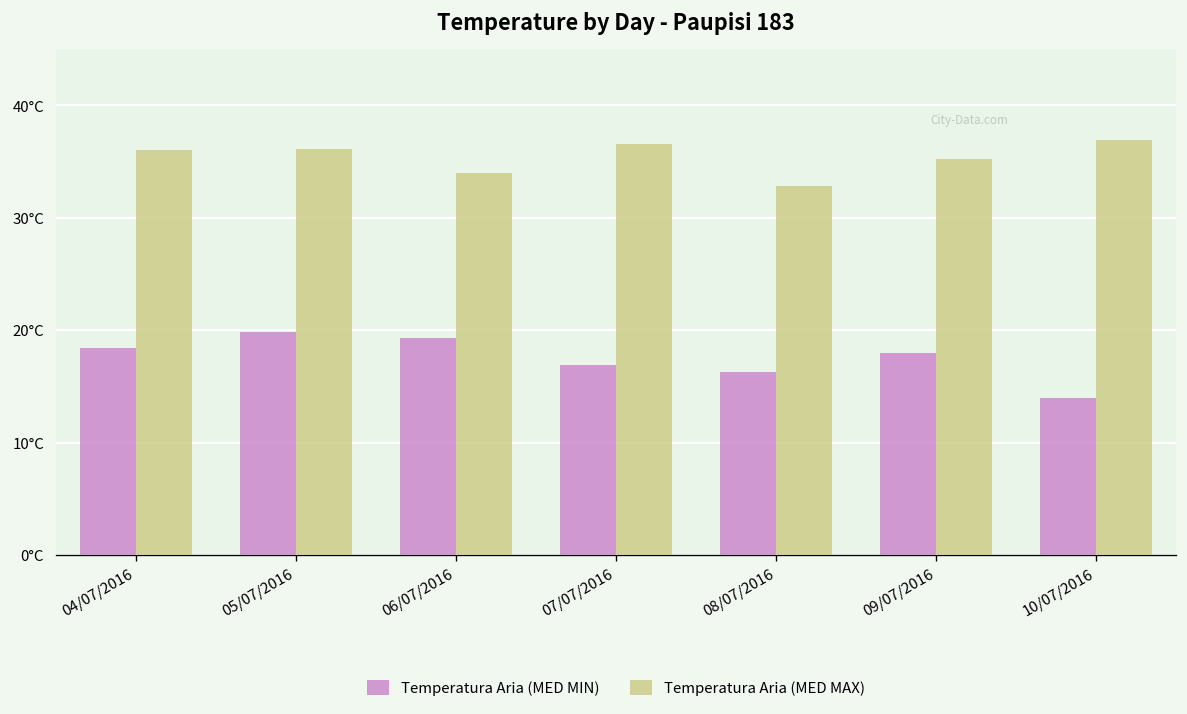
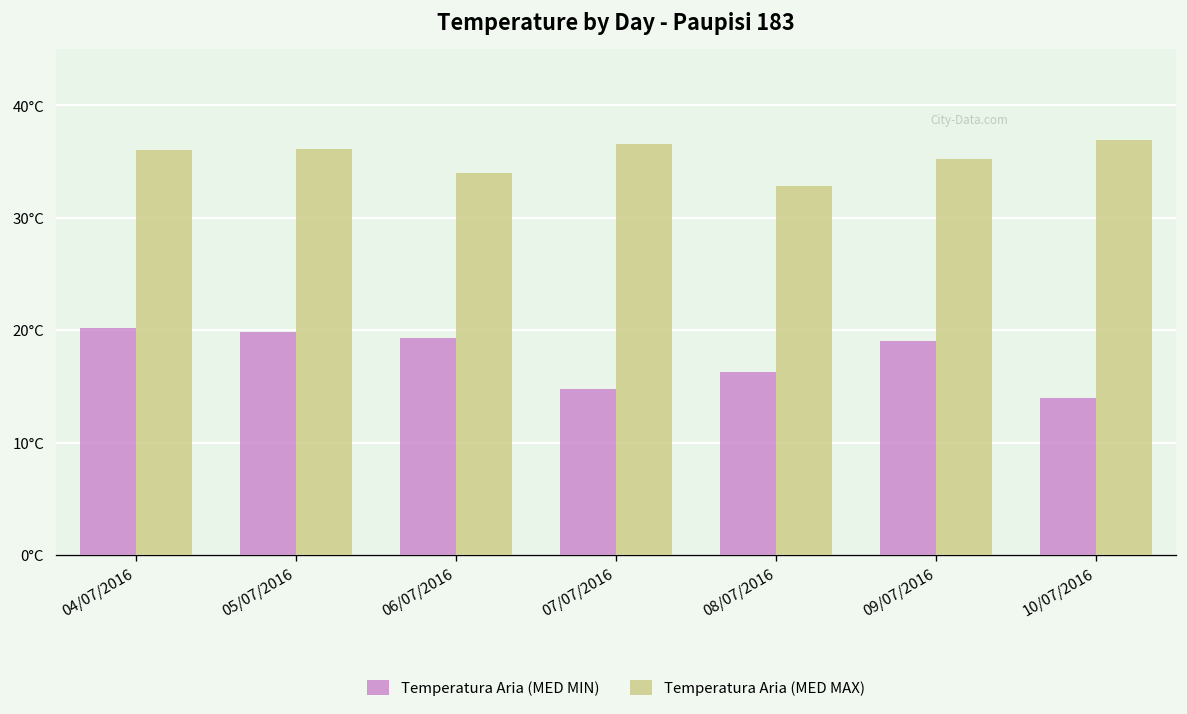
  {
    "Temperatura Aria (MED MIN)": {
-     "04/07/2016": "18°C",
+     "04/07/2016": "20°C",
      "05/07/2016": "20°C",
      "06/07/2016": "19°C",
-     "07/07/2016": "17°C",
+     "07/07/2016": "15°C",
      "08/07/2016": "16°C",
-     "09/07/2016": "18°C",
+     "09/07/2016": "19°C",
      "10/07/2016": "14°C"
    },
    "Temperatura Aria (MED MAX)": {
      "04/07/2016": "36°C",
      "05/07/2016": "36°C",
      "06/07/2016": "34°C",
      "07/07/2016": "37°C",
      "08/07/2016": "33°C",
      "09/07/2016": "35°C",
      "10/07/2016": "37°C"
    }
  }
